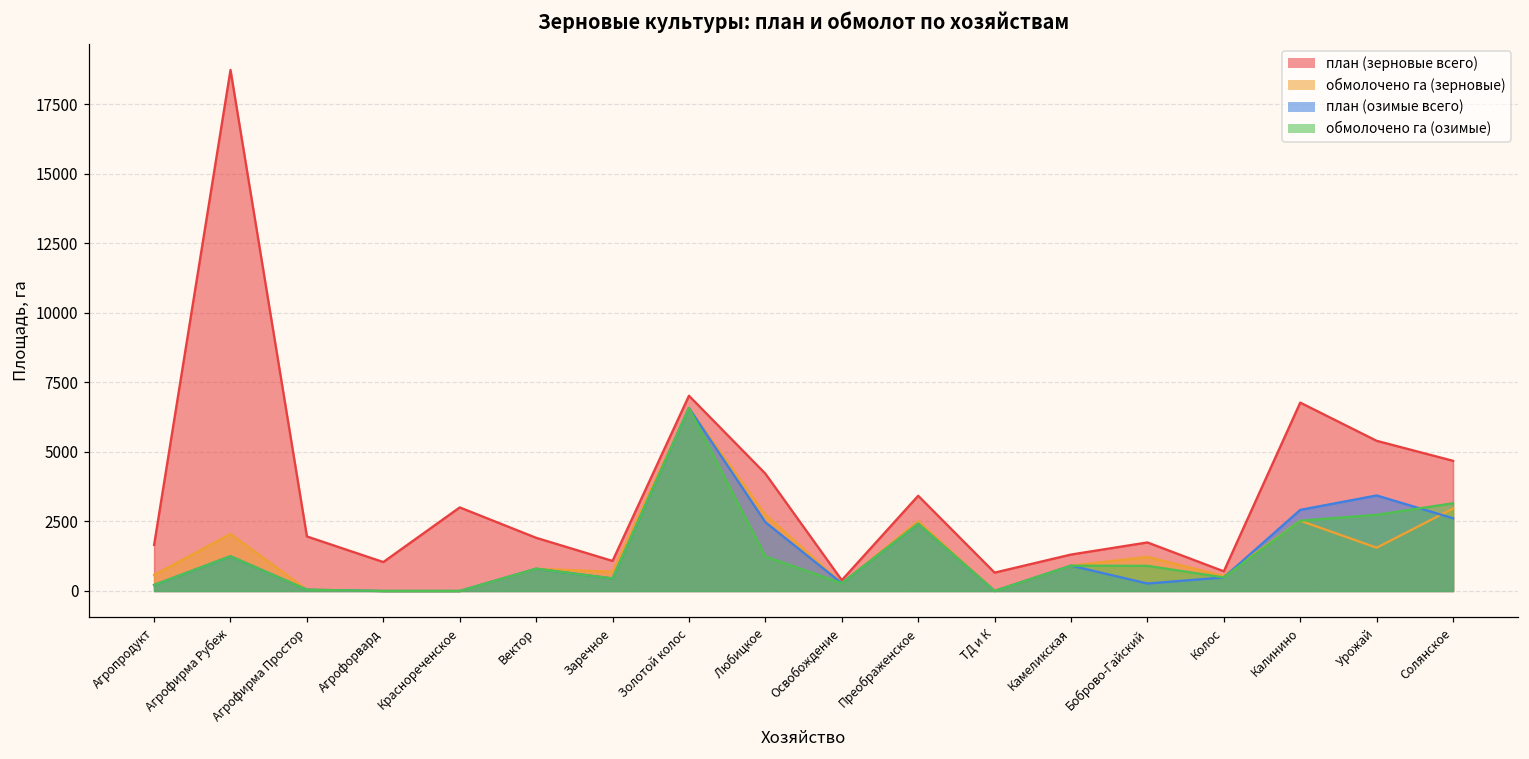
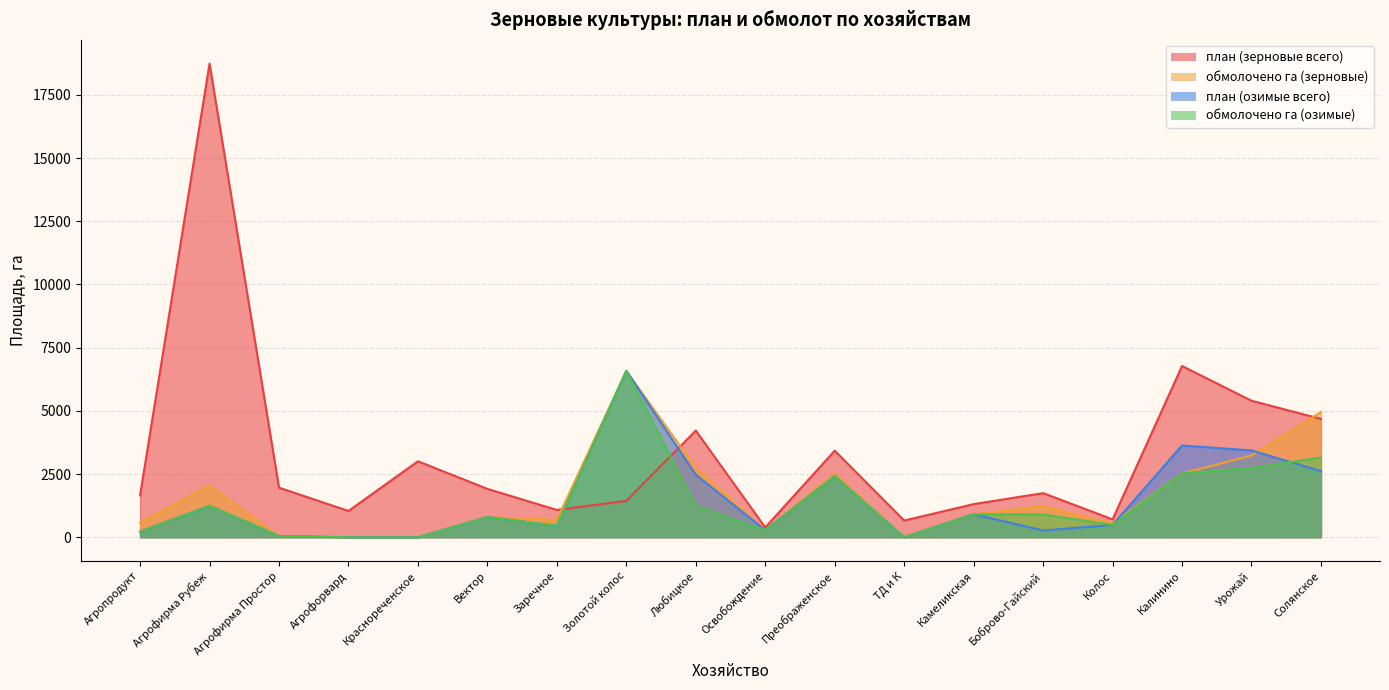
  {
    "план (зерновые всего)": {
      "Агропродукт": 1700,
      "Агрофирма Рубеж": 18700,
      "Агрофирма Простор": 2000,
      "Агрофорвард": 1000,
      "Краснореченское": 3000,
      "Вектор": 1900,
      "Заречное": 1100,
-     "Золотой колос": 7000,
+     "Золотой колос": 1400,
      "Любицкое": 4200,
      "Освобождение": 400,
      "Преображенское": 3400,
      "ТД и К": 700,
      "Камеликская": 1300,
      "Боброво-Гайский": 1700,
      "Колос": 700,
      "Калинино": 6800,
      "Урожай": 5400,
      "Солянское": 4700
    },
    "обмолочено га (зерновые)": {
      "Агропродукт": 600,
      "Агрофирма Рубеж": 2000,
      "Заречное": 700,
      "Любицкое": 2700,
      "Боброво-Гайский": 1200,
-     "Урожай": 1600,
-     "Солянское": 3000
+     "Урожай": 3200,
+     "Солянское": 5000
    },
    "план (озимые всего)": {
      "Любицкое": 2500,
      "Боброво-Гайский": 300,
-     "Калинино": 2900,
+     "Калинино": 3600,
      "Урожай": 3400,
      "Солянское": 2600
    },
    "обмолочено га (озимые)": {
      "Любицкое": 1200,
      "Боброво-Гайский": 900,
      "Урожай": 2700,
      "Солянское": 3200
    }
  }
